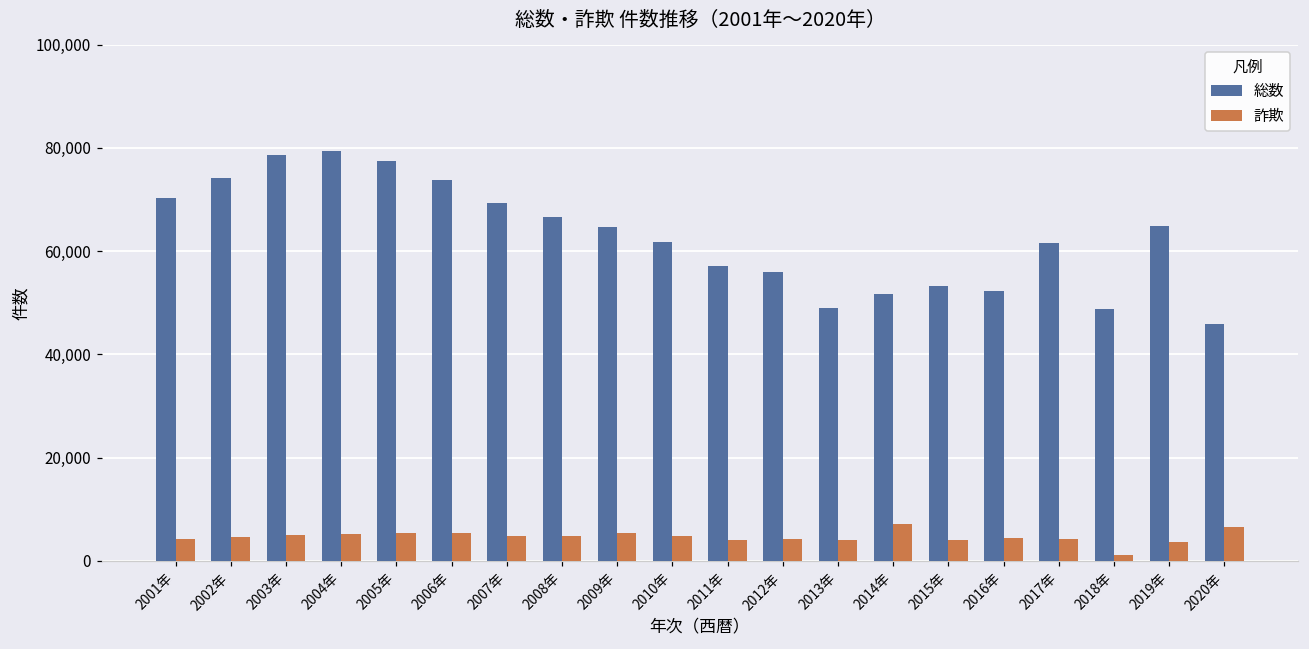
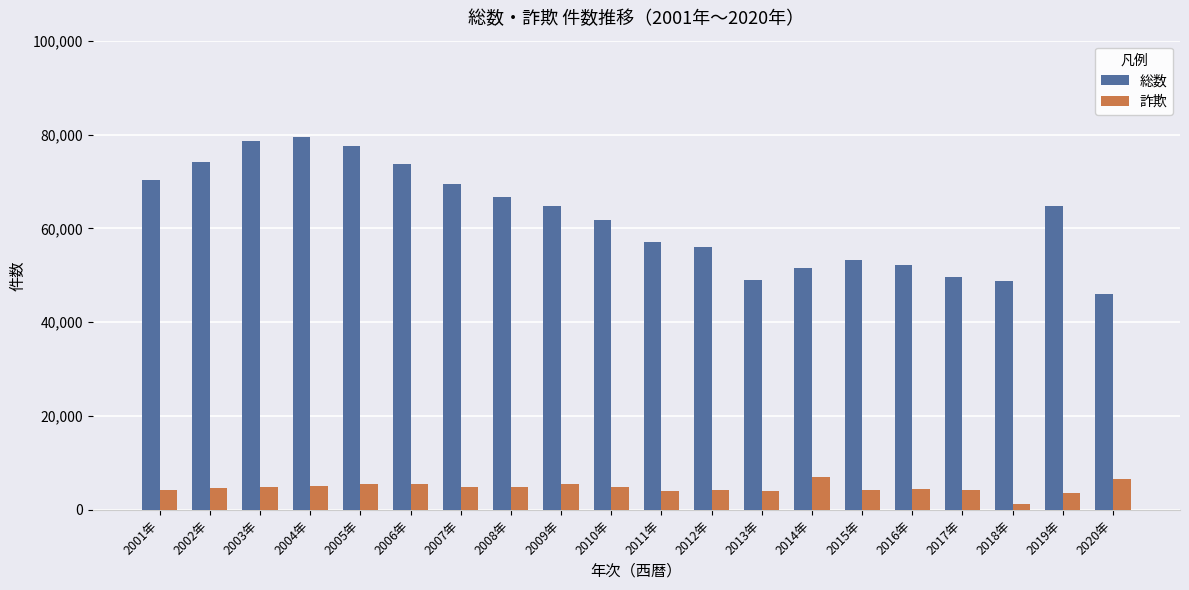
  {
    "総数": {
      "2001年": "70,000",
      "2002年": "74,000",
      "2003年": "79,000",
      "2004年": "79,000",
      "2005年": "78,000",
      "2006年": "74,000",
      "2007年": "69,000",
      "2008年": "67,000",
      "2009年": "65,000",
      "2010年": "62,000",
      "2011年": "57,000",
      "2012年": "56,000",
      "2013年": "49,000",
      "2014年": "52,000",
      "2015年": "53,000",
      "2016年": "52,000",
-     "2017年": "62,000",
+     "2017年": "50,000",
      "2018年": "49,000",
      "2019年": "65,000",
      "2020年": "46,000"
    },
    "詐欺": {
      "2001年": "4,000",
      "2002年": "5,000",
      "2003年": "5,000",
      "2004年": "5,000",
      "2005年": "5,000",
      "2006年": "5,000",
      "2007年": "5,000",
      "2008年": "5,000",
      "2009年": "5,000",
      "2010年": "5,000",
      "2011年": "4,000",
      "2012年": "4,000",
      "2013年": "4,000",
      "2014年": "7,000",
      "2015年": "4,000",
      "2016年": "4,000",
      "2017年": "4,000",
      "2018年": "1,000",
      "2019年": "4,000",
      "2020年": "7,000"
    }
  }
